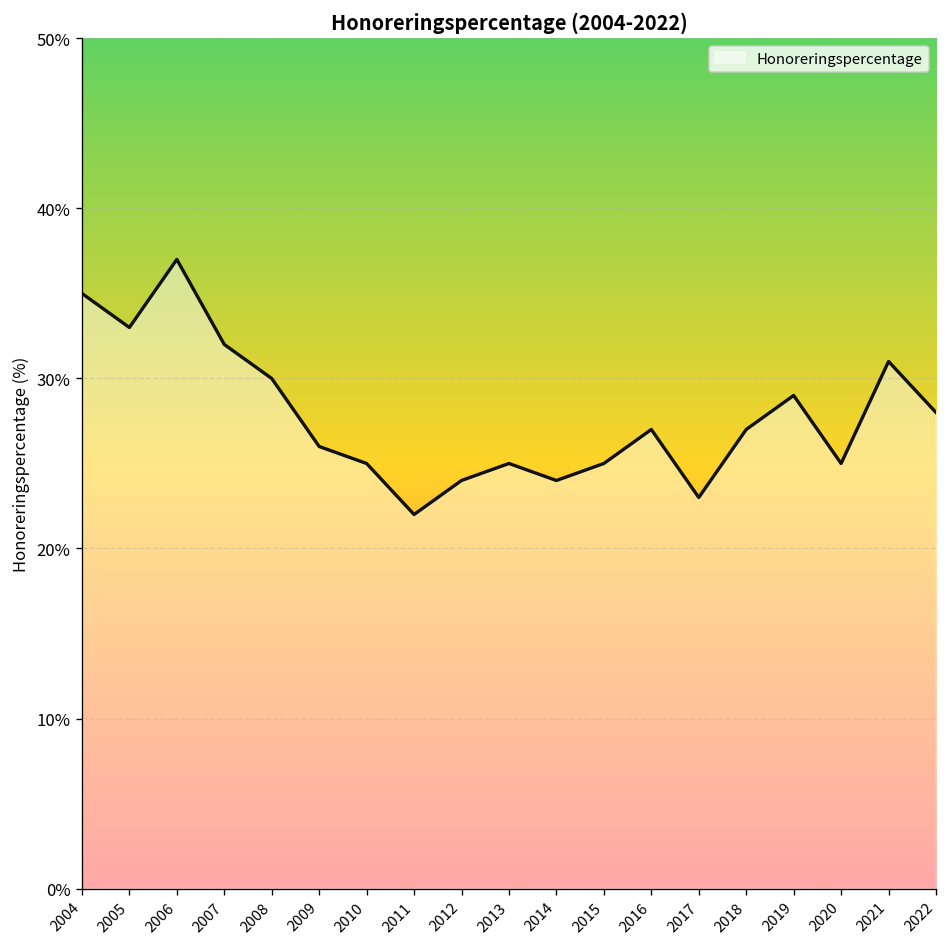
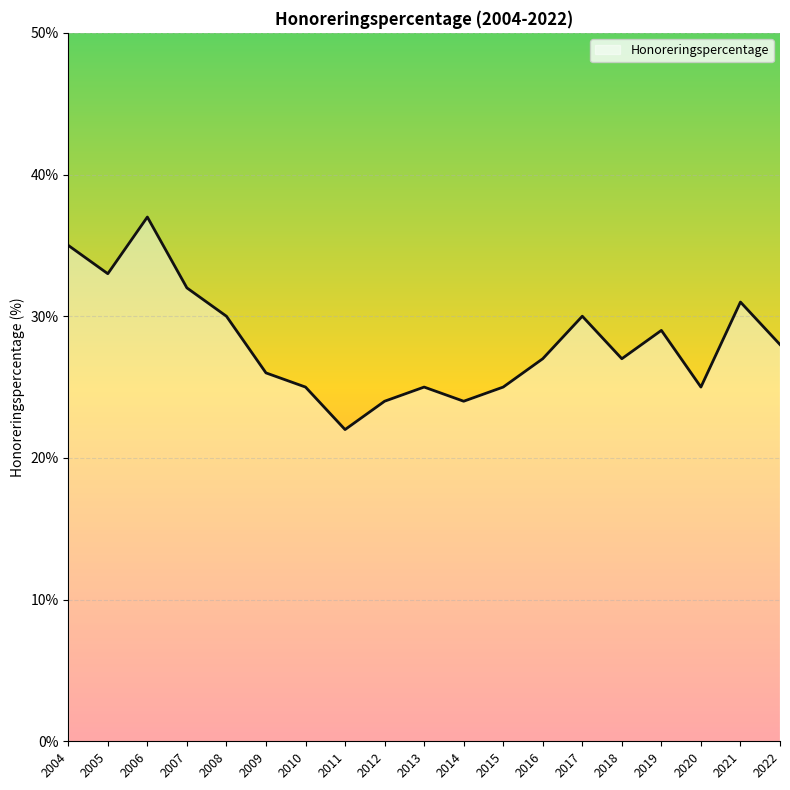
  {
    "2004": "35%",
    "2005": "33%",
    "2006": "37%",
    "2007": "32%",
    "2008": "30%",
    "2009": "26%",
    "2010": "25%",
    "2011": "22%",
    "2012": "24%",
    "2013": "25%",
    "2014": "24%",
    "2015": "25%",
    "2016": "27%",
-   "2017": "23%",
+   "2017": "30%",
    "2018": "27%",
    "2019": "29%",
    "2020": "25%",
    "2021": "31%",
    "2022": "28%"
  }
